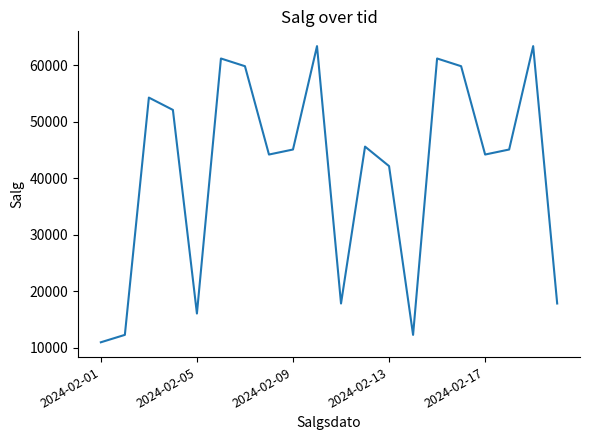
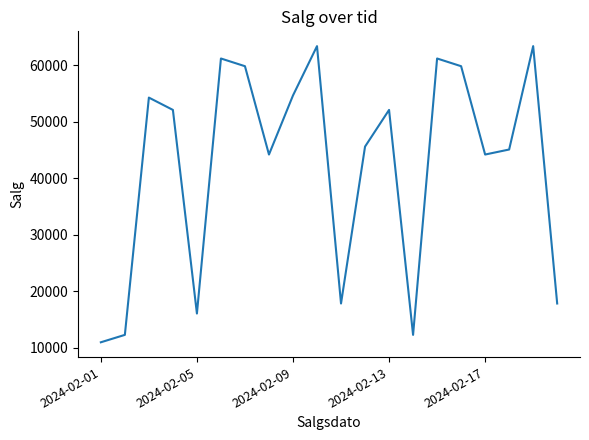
  {
    "2024-02-01": 11000,
    "2024-02-05": 16000,
-   "2024-02-09": 45000,
-   "2024-02-13": 42000,
+   "2024-02-09": 55000,
+   "2024-02-13": 52000,
    "2024-02-17": 44000
  }
